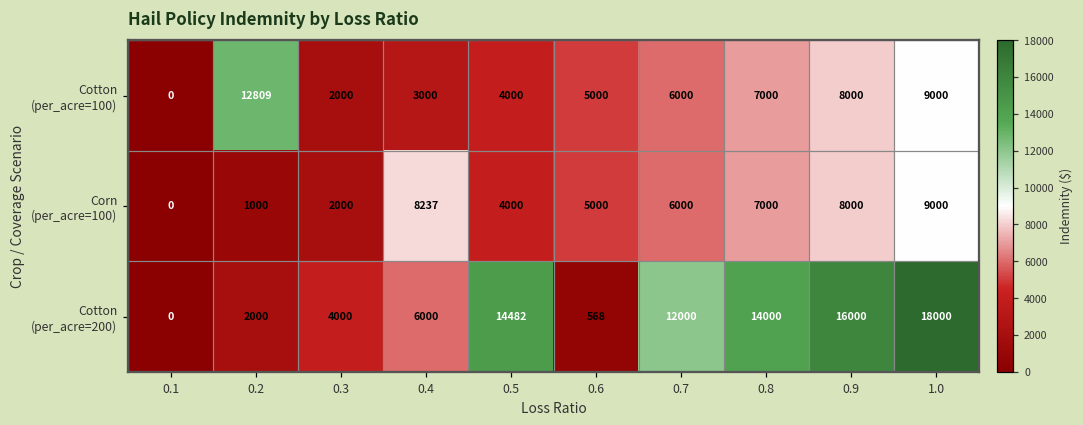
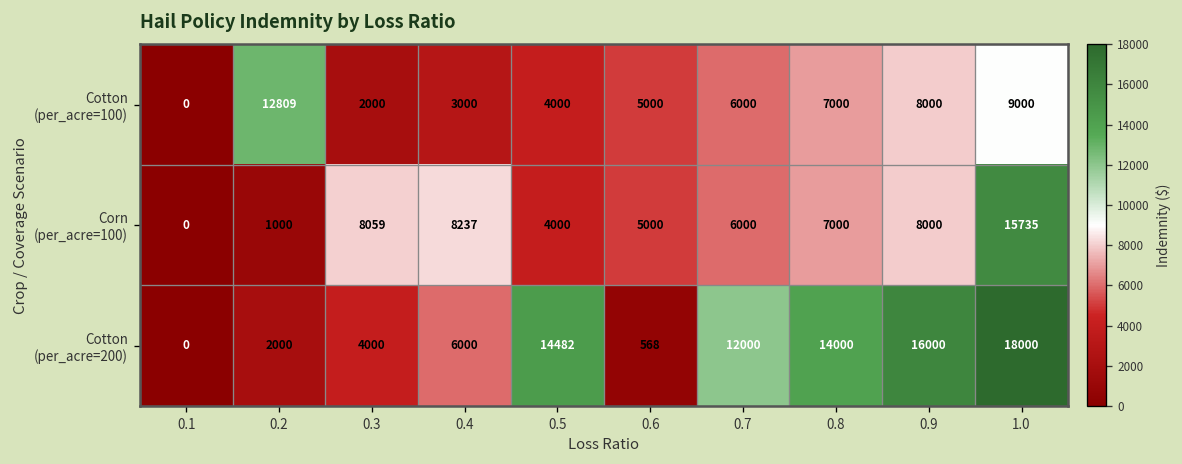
  {
    "Cotton (per_acre=100)": {
      "0.1": 0,
      "0.2": 12809,
      "0.3": 2000,
      "0.4": 3000,
      "0.5": 4000,
      "0.6": 5000,
      "0.7": 6000,
      "0.8": 7000,
      "0.9": 8000,
      "1.0": 9000
    },
    "Corn (per_acre=100)": {
      "0.1": 0,
      "0.2": 1000,
-     "0.3": 2000,
+     "0.3": 8059,
      "0.4": 8237,
      "0.5": 4000,
      "0.6": 5000,
      "0.7": 6000,
      "0.8": 7000,
      "0.9": 8000,
-     "1.0": 9000
+     "1.0": 15735
    },
    "Cotton (per_acre=200)": {
      "0.1": 0,
      "0.2": 2000,
      "0.3": 4000,
      "0.4": 6000,
      "0.5": 14482,
      "0.6": 568,
      "0.7": 12000,
      "0.8": 14000,
      "0.9": 16000,
      "1.0": 18000
    }
  }
